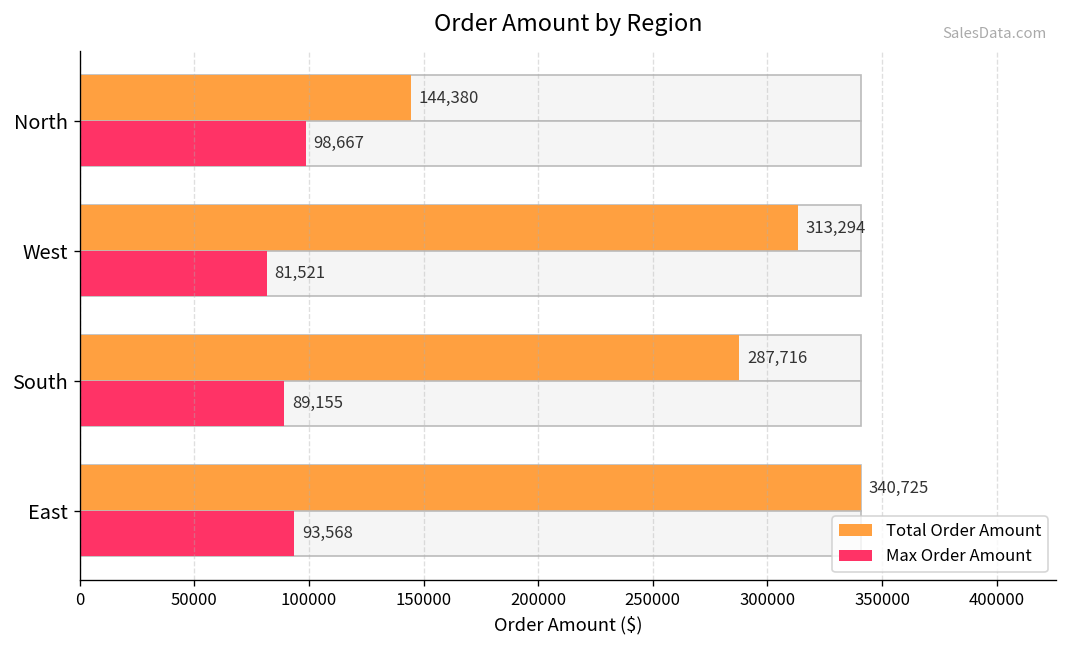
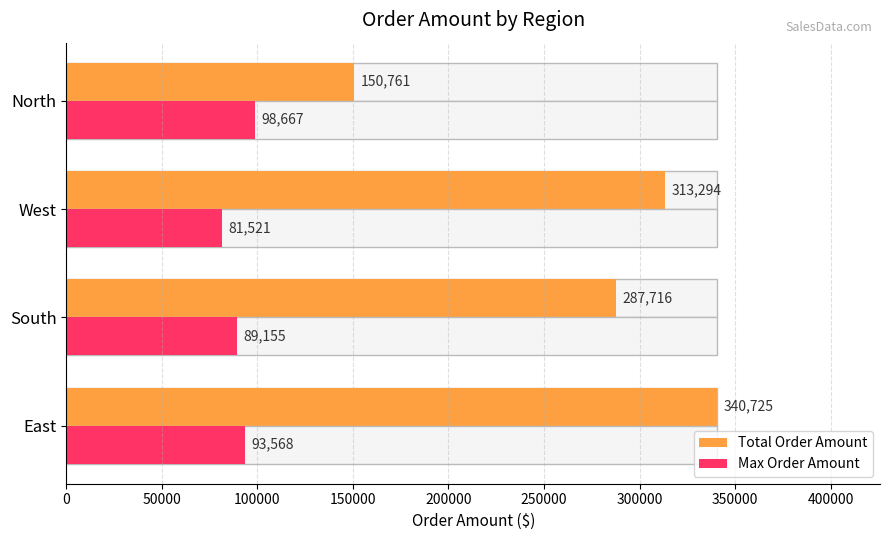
  {
    "Total Order Amount": {
-     "North": "144,380",
+     "North": "150,761",
      "East": "340,725"
    }
  }
